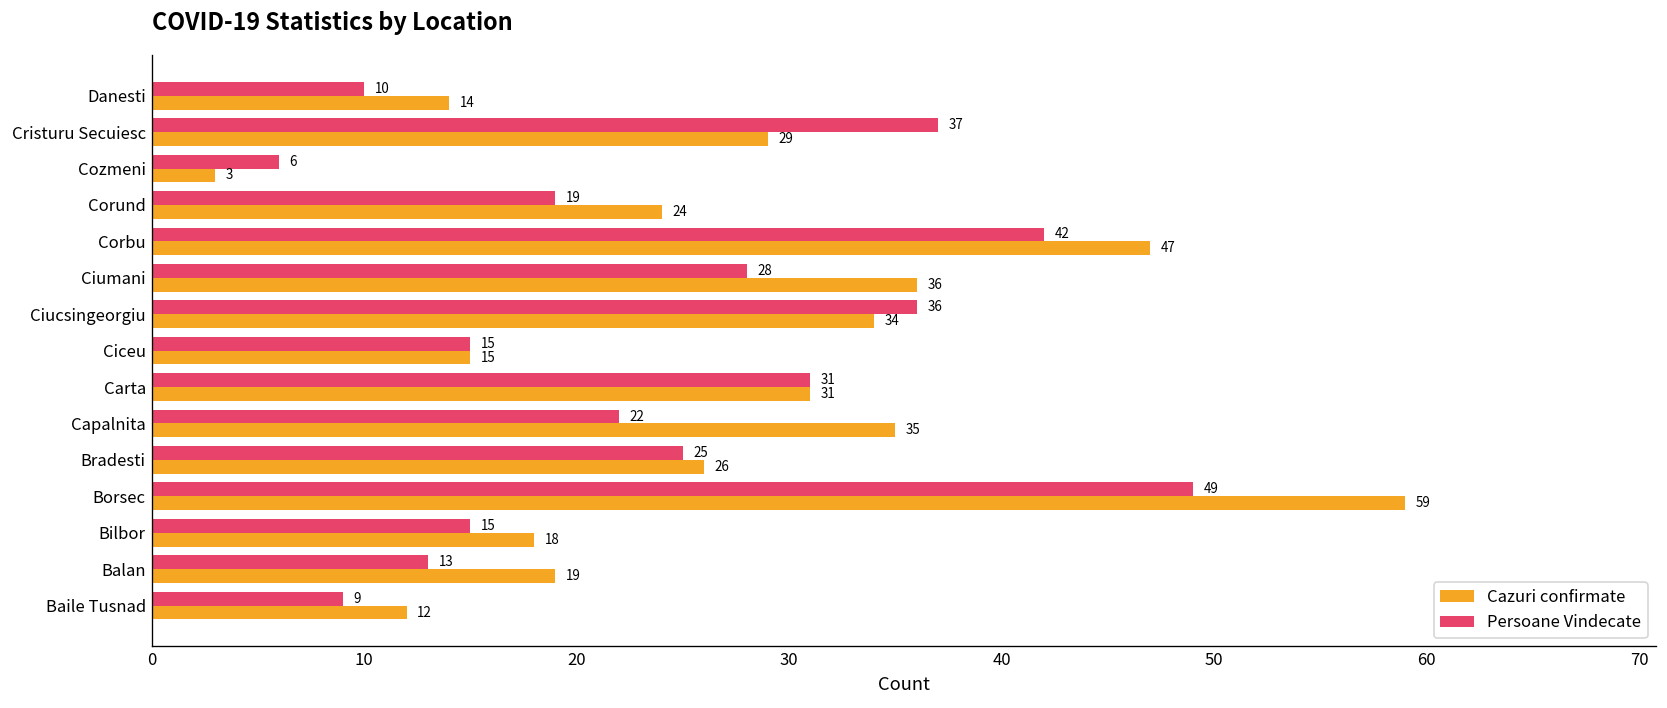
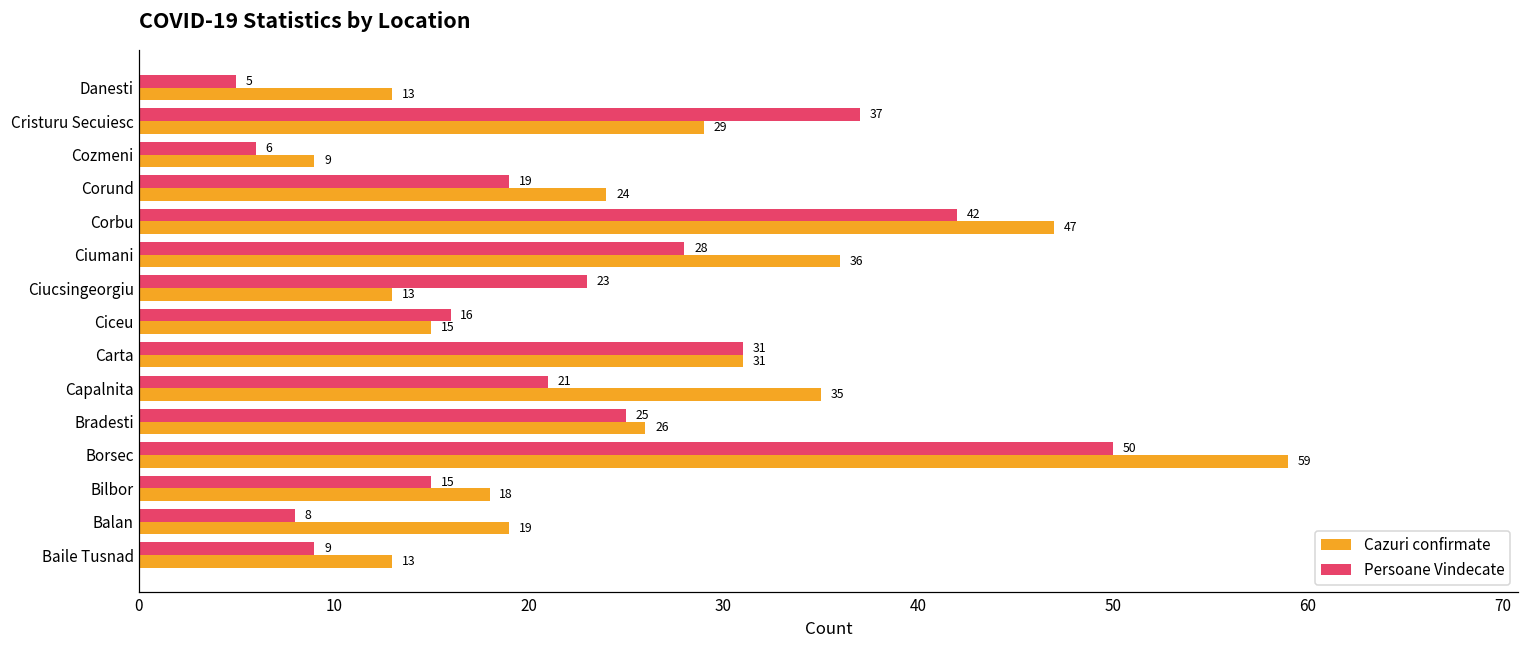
  {
    "Cazuri confirmate": {
-     "Danesti": 14,
+     "Danesti": 13,
      "Cristuru Secuiesc": 29,
-     "Cozmeni": 3,
+     "Cozmeni": 9,
      "Corund": 24,
      "Corbu": 47,
      "Ciumani": 36,
-     "Ciucsingeorgiu": 34,
+     "Ciucsingeorgiu": 13,
      "Ciceu": 15,
      "Carta": 31,
      "Capalnita": 35,
      "Bradesti": 26,
      "Borsec": 59,
      "Bilbor": 18,
      "Balan": 19,
-     "Baile Tusnad": 12
+     "Baile Tusnad": 13
    },
    "Persoane Vindecate": {
-     "Danesti": 10,
+     "Danesti": 5,
      "Cristuru Secuiesc": 37,
      "Cozmeni": 6,
      "Corund": 19,
      "Corbu": 42,
      "Ciumani": 28,
-     "Ciucsingeorgiu": 36,
-     "Ciceu": 15,
+     "Ciucsingeorgiu": 23,
+     "Ciceu": 16,
      "Carta": 31,
-     "Capalnita": 22,
+     "Capalnita": 21,
      "Bradesti": 25,
-     "Borsec": 49,
+     "Borsec": 50,
      "Bilbor": 15,
-     "Balan": 13,
+     "Balan": 8,
      "Baile Tusnad": 9
    }
  }
